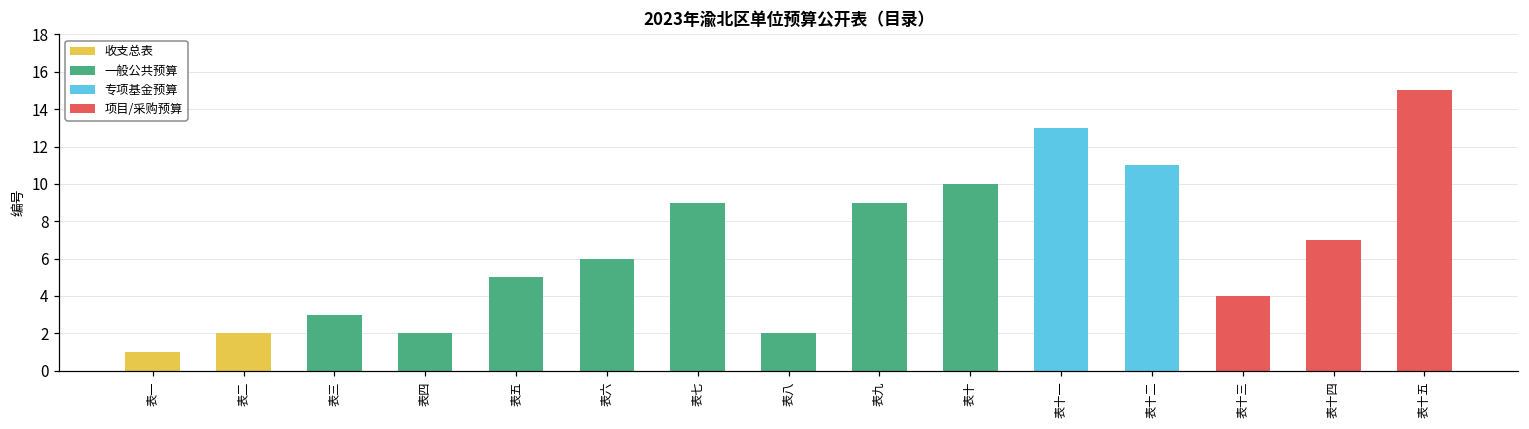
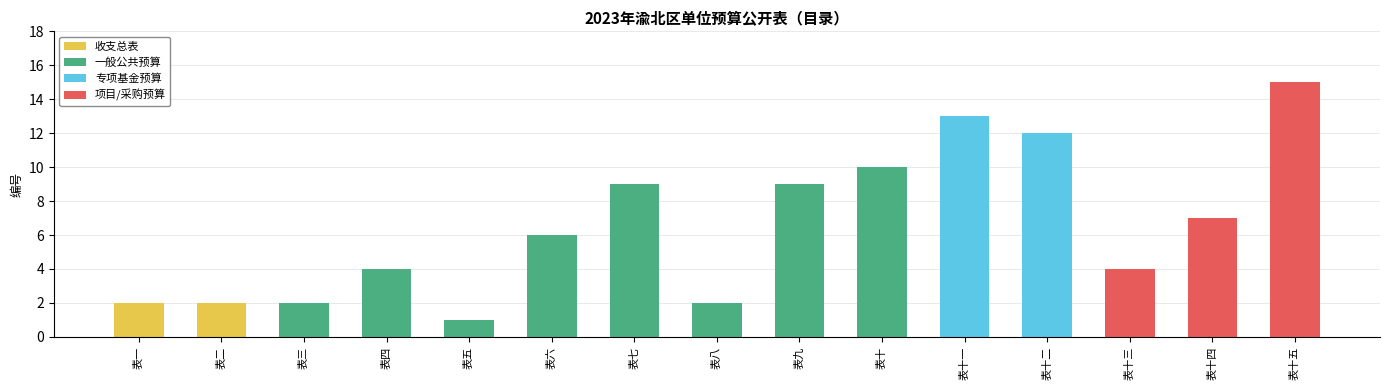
  {
-   "表一": 1,
+   "表一": 2,
    "表二": 2,
-   "表三": 3,
-   "表四": 2,
-   "表五": 5,
+   "表三": 2,
+   "表四": 4,
+   "表五": 1,
    "表六": 6,
    "表七": 9,
    "表八": 2,
    "表九": 9,
    "表十": 10,
    "表十一": 13,
-   "表十二": 11,
+   "表十二": 12,
    "表十三": 4,
    "表十四": 7,
    "表十五": 15
  }
